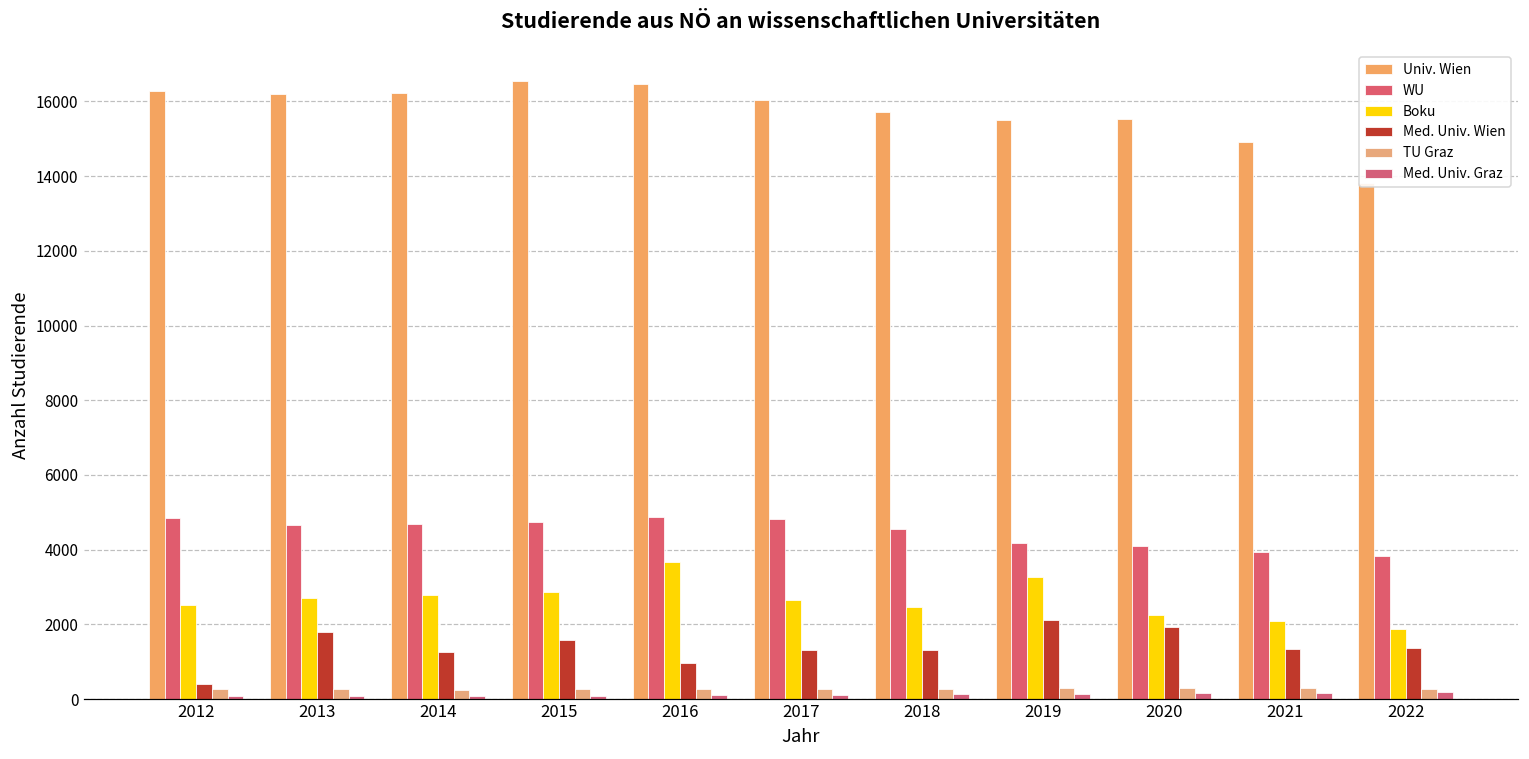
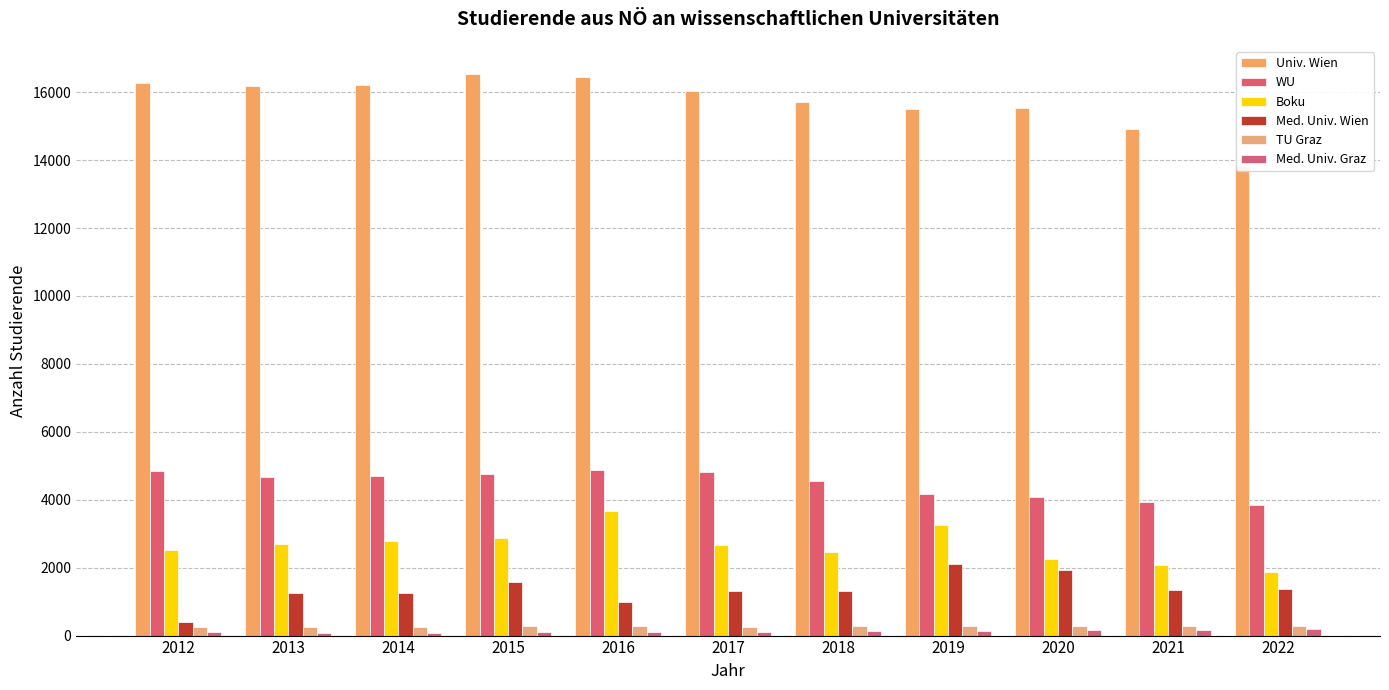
  {
    "Boku": {
      "2012": 2500,
      "2013": 2700,
      "2014": 2800,
      "2015": 2900,
      "2016": 3700,
      "2017": 2700,
      "2018": 2500,
      "2019": 3300,
      "2020": 2300,
      "2021": 2100,
      "2022": 1900
    },
    "Med. Univ. Wien": {
      "2012": 400,
-     "2013": 1800,
+     "2013": 1200,
      "2014": 1300,
      "2015": 1600,
      "2016": 1000,
      "2017": 1300,
      "2018": 1300,
      "2019": 2100,
      "2020": 1900,
      "2021": 1300,
      "2022": 1400
    }
  }
